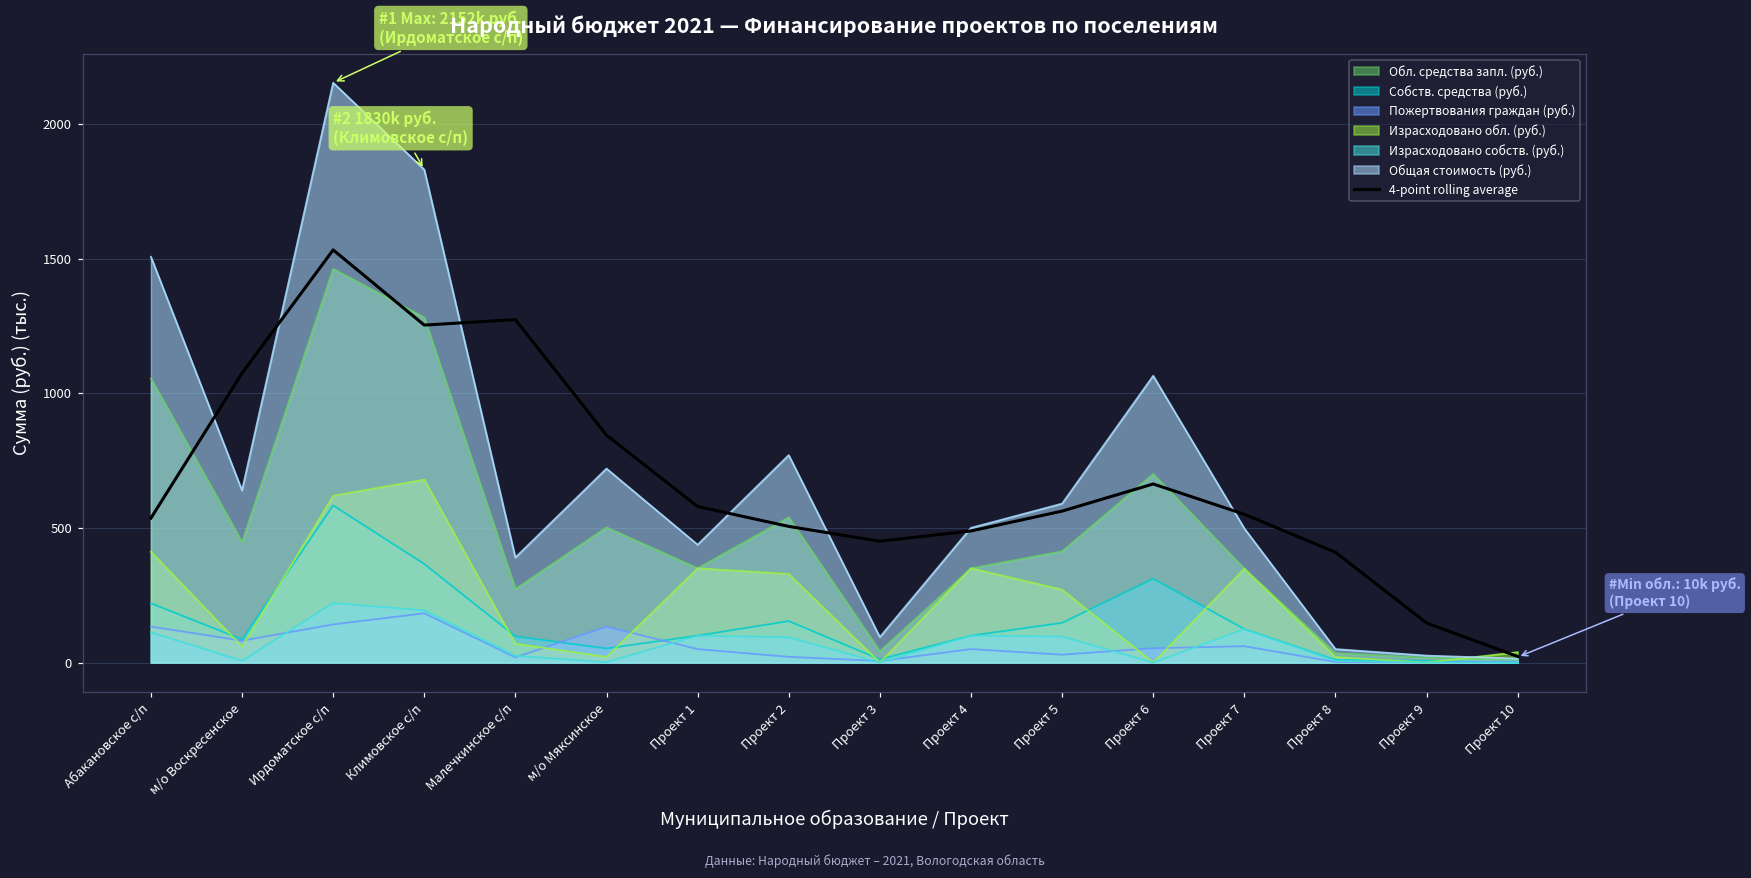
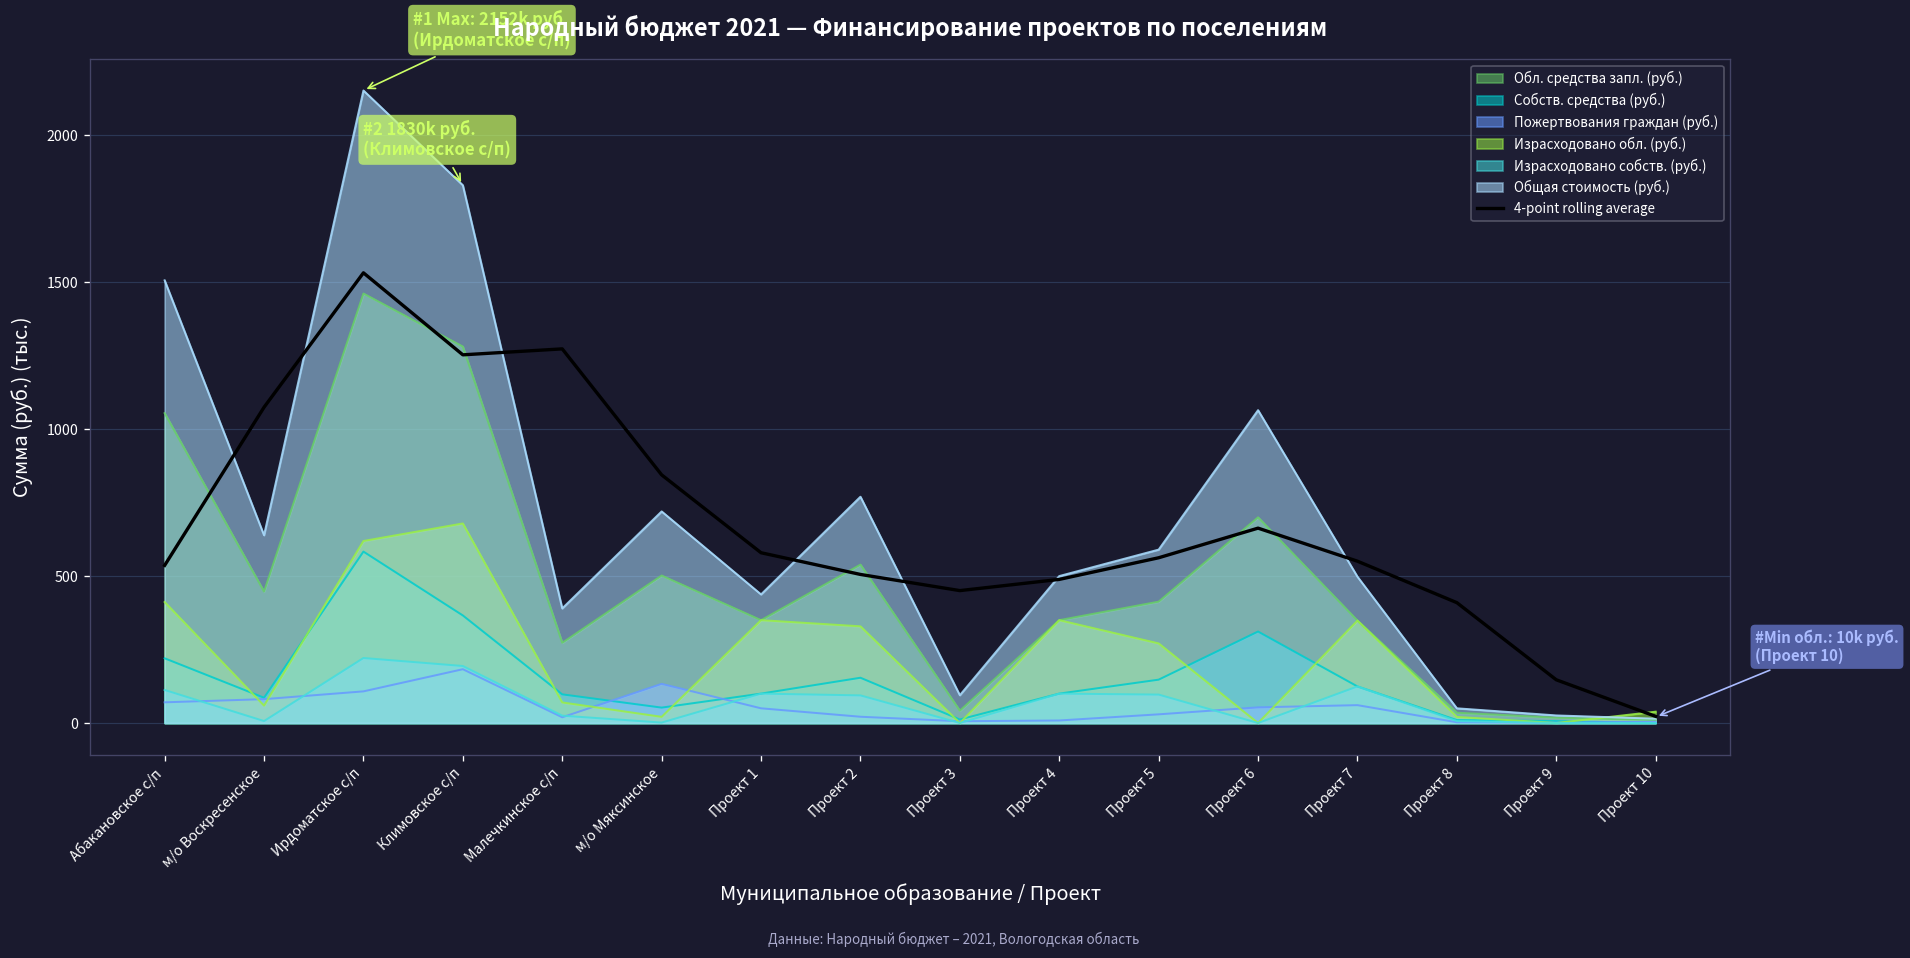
  {
    "Пожертвования граждан (руб.)": {
-     "Абакановское с/п": 130,
-     "Ирдоматское с/п": 140,
+     "Абакановское с/п": 70,
+     "Ирдоматское с/п": 110,
      "Климовское с/п": 180,
      "м/о Мяксинское": 130,
      "Проект 1": 50,
      "Проект 2": 20,
-     "Проект 4": 50,
+     "Проект 4": 10,
      "Проект 5": 30,
      "Проект 6": 50,
      "Проект 7": 60
    },
    "Общая стоимость (руб.)": {
      "Абакановское с/п": 1510,
      "м/о Воскресенское": 640,
      "Малечкинское с/п": 390,
      "м/о Мяксинское": 720,
      "Проект 1": 440,
      "Проект 2": 770,
      "Проект 3": 90,
      "Проект 4": 500,
      "Проект 5": 590,
      "Проект 6": 1060,
      "Проект 7": 500,
      "Проект 8": 50
    },
    "4-point rolling average": {
      "Абакановское с/п": 540,
      "м/о Воскресенское": 1070,
      "Ирдоматское с/п": 1530,
      "Климовское с/п": 1250,
      "Малечкинское с/п": 1270,
      "м/о Мяксинское": 840,
      "Проект 1": 580,
      "Проект 2": 510,
      "Проект 3": 450,
      "Проект 4": 490,
      "Проект 5": 560,
      "Проект 6": 660,
      "Проект 7": 550,
      "Проект 8": 410,
      "Проект 9": 150
    }
  }
